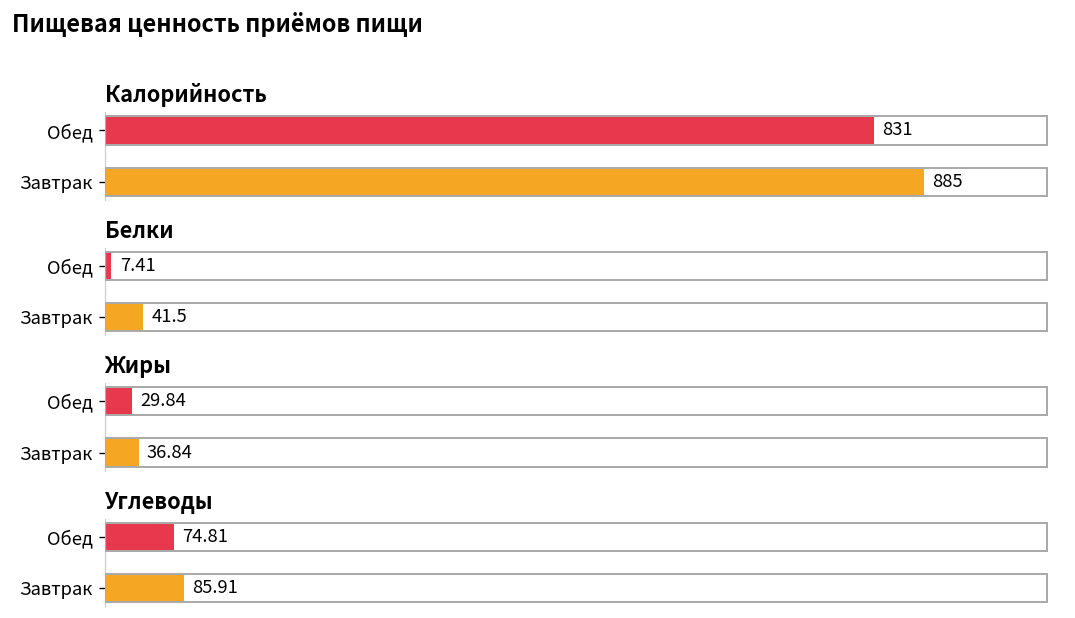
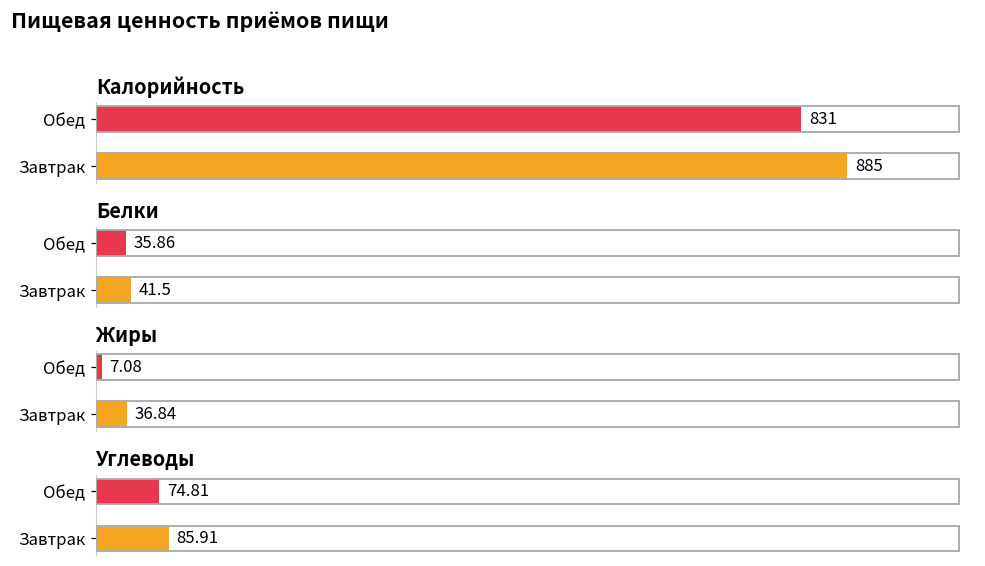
  {
    "Калорийность": {
      "Обед": 831,
      "Завтрак": 885
    },
    "Белки": {
-     "Обед": 7.41,
+     "Обед": 35.86,
      "Завтрак": 41.5
    },
    "Жиры": {
-     "Обед": 29.84,
+     "Обед": 7.08,
      "Завтрак": 36.84
    },
    "Углеводы": {
      "Обед": 74.81,
      "Завтрак": 85.91
    }
  }
